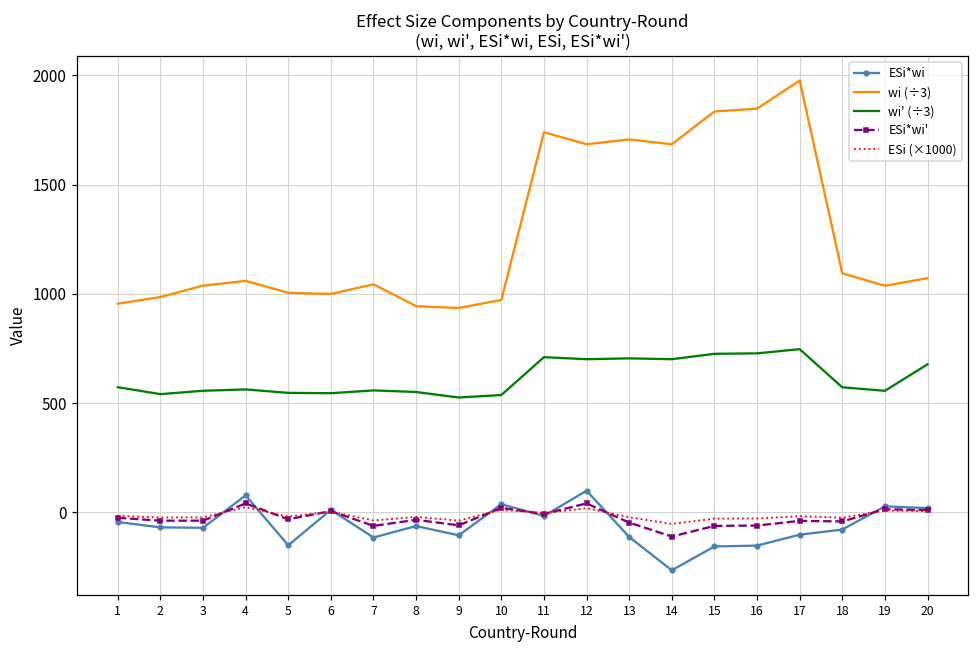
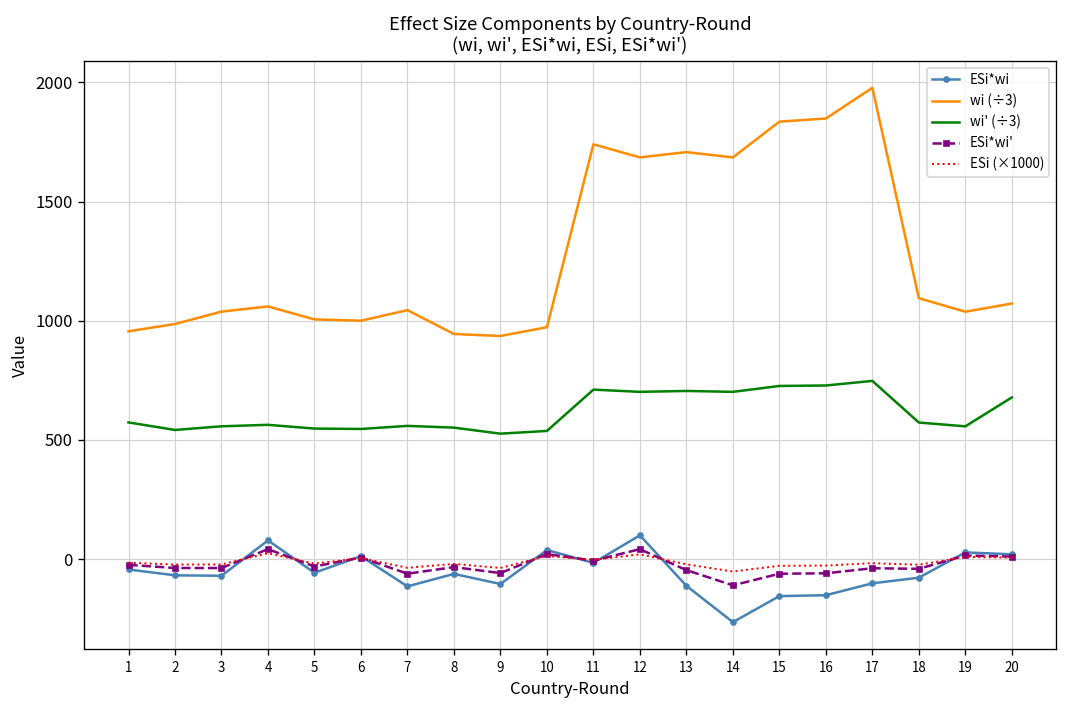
  {
    "ESi*wi": {
      "1": -40,
      "2": -70,
      "3": -70,
      "4": 80,
-     "5": -150,
+     "5": -60,
      "7": -110,
      "8": -60,
      "9": -100,
      "10": 40,
      "12": 100,
      "13": -110,
      "14": -260,
      "15": -160,
      "16": -150,
      "17": -100,
      "18": -80,
      "19": 30
    },
    "wi (÷3)": {
      "1": 960,
      "2": 990,
      "3": 1040,
      "4": 1060,
      "5": 1010,
      "6": 1000,
      "7": 1040,
      "8": 940,
      "9": 940,
      "10": 970,
      "11": 1740,
      "12": 1690,
      "13": 1710,
      "14": 1690,
      "15": 1840,
      "16": 1850,
      "17": 1980,
      "18": 1090,
      "19": 1040,
      "20": 1070
    },
    "wi' (÷3)": {
      "1": 570,
      "2": 540,
      "3": 560,
      "4": 560,
      "5": 550,
      "6": 550,
      "7": 560,
      "8": 550,
      "9": 530,
      "10": 540,
      "11": 710,
      "12": 700,
      "13": 710,
      "14": 700,
      "15": 730,
      "16": 730,
      "17": 750,
      "18": 570,
      "19": 560,
      "20": 680
    },
    "ESi*wi'": {
      "2": -40,
      "3": -40,
      "4": 40,
      "7": -60,
      "8": -30,
      "9": -60,
      "12": 40,
      "13": -50,
      "14": -110,
      "15": -60,
      "16": -60,
      "17": -40,
      "18": -40
    },
    "ESi (×1000)": {
      "2": -20,
      "3": -20,
      "4": 20,
      "7": -40,
      "8": -20,
      "9": -40,
      "12": 20,
      "13": -20,
      "14": -50,
      "15": -30,
      "16": -30,
      "17": -20,
      "18": -20
    }
  }
